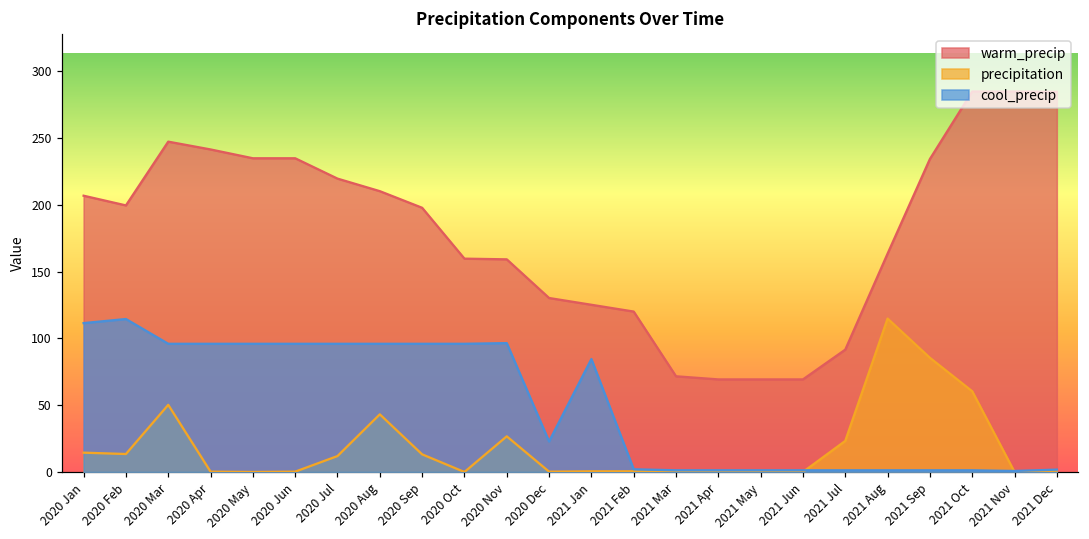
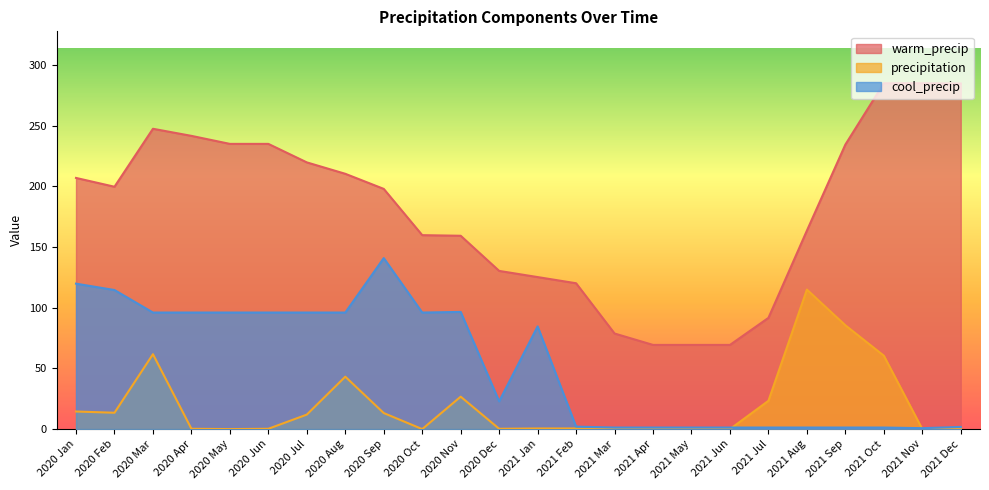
  {
    "warm_precip": {
      "2020 Jan": 207,
      "2020 Feb": 200,
      "2020 Mar": 247,
      "2020 Apr": 242,
      "2020 May": 235,
      "2020 Jun": 235,
      "2020 Jul": 220,
      "2020 Aug": 210,
      "2020 Sep": 198,
      "2020 Oct": 160,
      "2020 Nov": 159,
      "2020 Dec": 130,
      "2021 Jan": 125,
      "2021 Feb": 120,
-     "2021 Mar": 72,
+     "2021 Mar": 79,
      "2021 Apr": 69,
      "2021 May": 69,
      "2021 Jun": 69,
      "2021 Jul": 92,
      "2021 Aug": 164,
      "2021 Sep": 234
    },
    "precipitation": {
      "2020 Jan": 14,
      "2020 Feb": 13,
-     "2020 Mar": 50,
+     "2020 Mar": 62,
      "2020 Apr": 0,
      "2020 May": 0,
      "2020 Jun": 0,
      "2020 Jul": 12,
      "2020 Aug": 43,
      "2020 Sep": 13,
      "2020 Oct": 0,
      "2020 Nov": 27,
      "2020 Dec": 0,
      "2021 Jan": 1,
      "2021 Jul": 23,
      "2021 Aug": 115,
      "2021 Sep": 86,
      "2021 Oct": 60
    },
    "cool_precip": {
-     "2020 Jan": 112,
+     "2020 Jan": 120,
      "2020 Feb": 115,
      "2020 Mar": 96,
      "2020 Apr": 96,
      "2020 May": 96,
      "2020 Jun": 96,
      "2020 Jul": 96,
      "2020 Aug": 96,
-     "2020 Sep": 96,
+     "2020 Sep": 141,
      "2020 Oct": 96,
      "2020 Nov": 97,
      "2020 Dec": 23,
      "2021 Jan": 85,
      "2021 Jul": 1,
      "2021 Aug": 1,
      "2021 Sep": 1,
      "2021 Oct": 1
    }
  }
